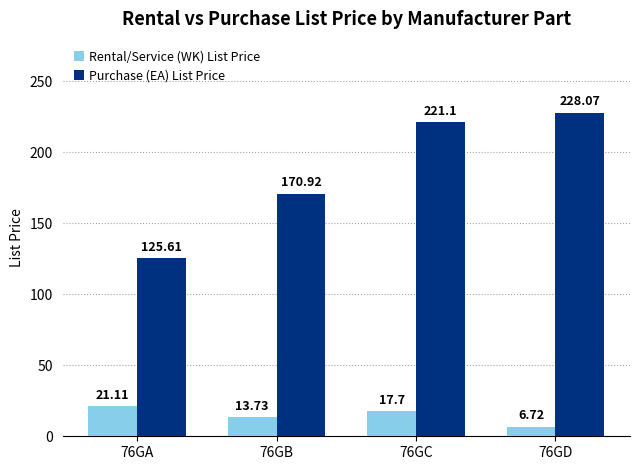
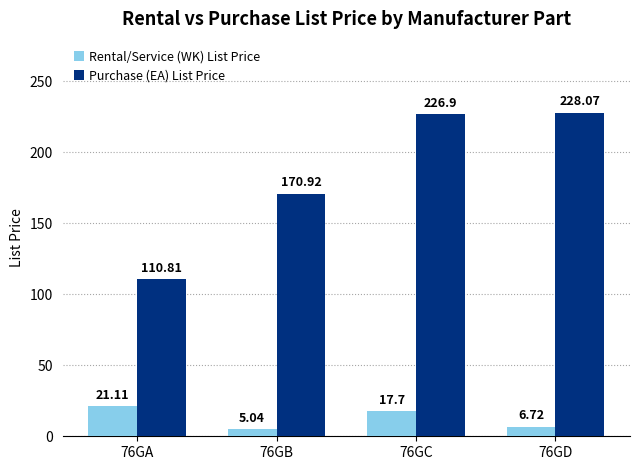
  {
    "Rental/Service (WK) List Price": {
      "76GA": 21.11,
-     "76GB": 13.73,
+     "76GB": 5.04,
      "76GC": 17.7,
      "76GD": 6.72
    },
    "Purchase (EA) List Price": {
-     "76GA": 125.61,
+     "76GA": 110.81,
      "76GB": 170.92,
-     "76GC": 221.1,
+     "76GC": 226.9,
      "76GD": 228.07
    }
  }
